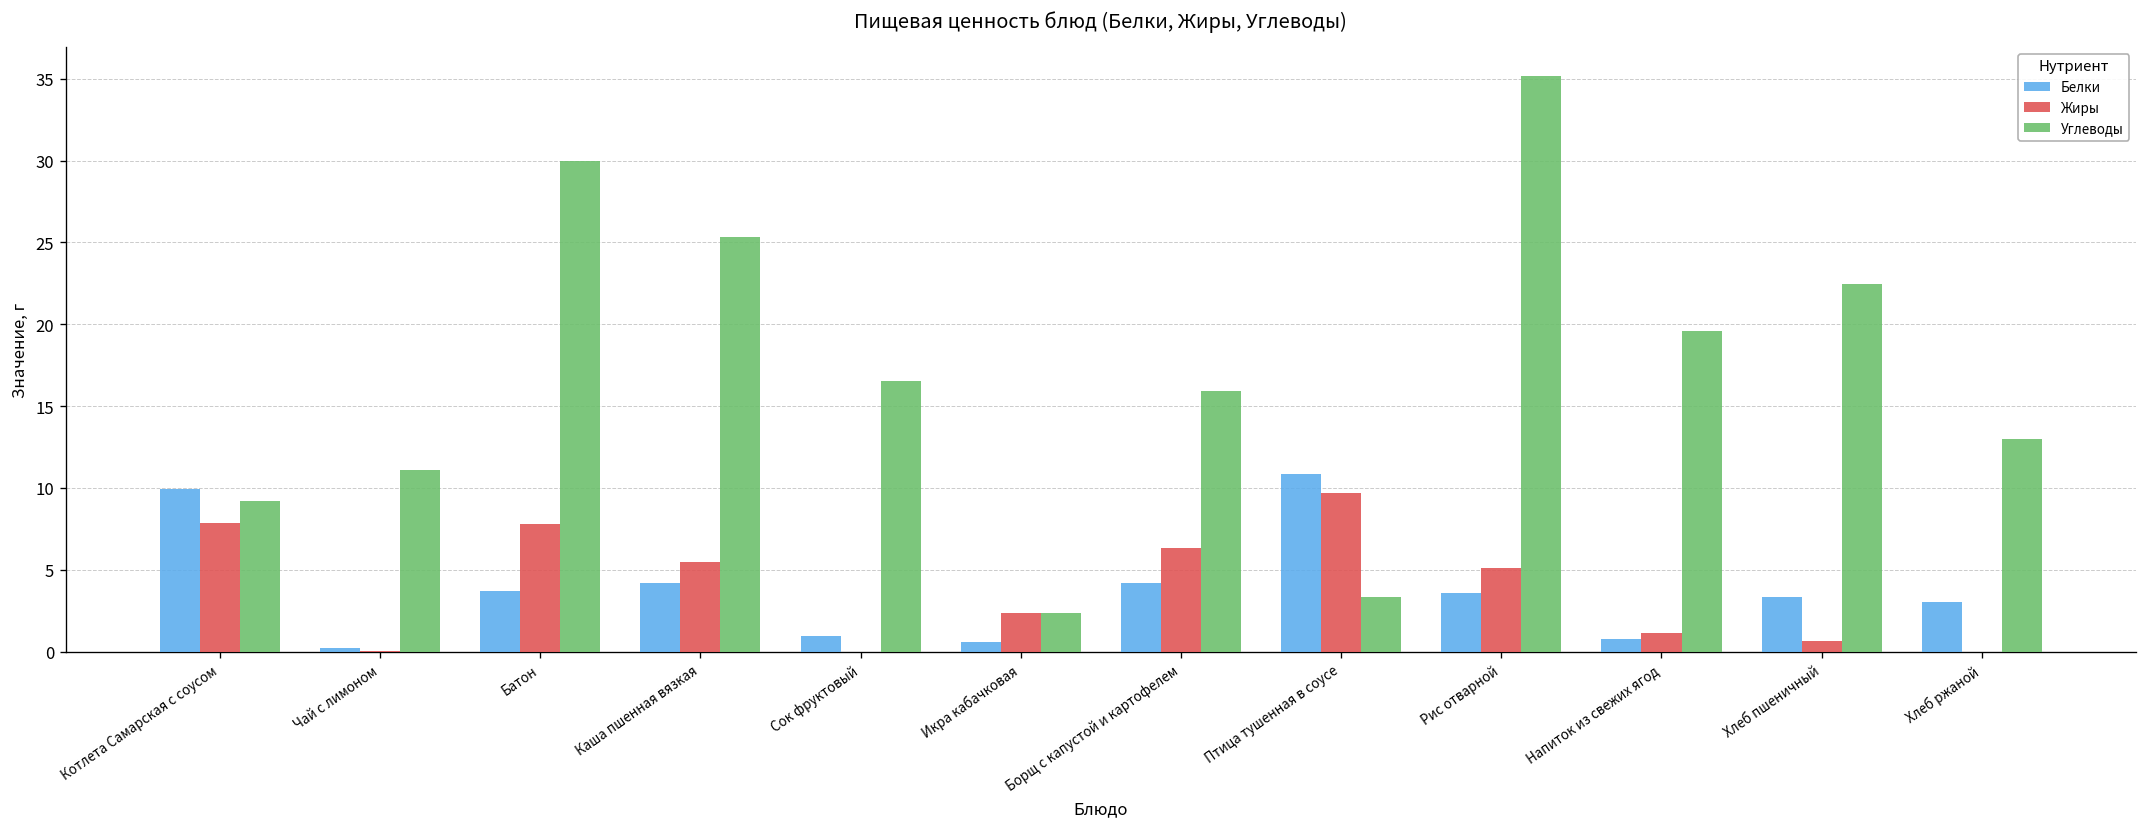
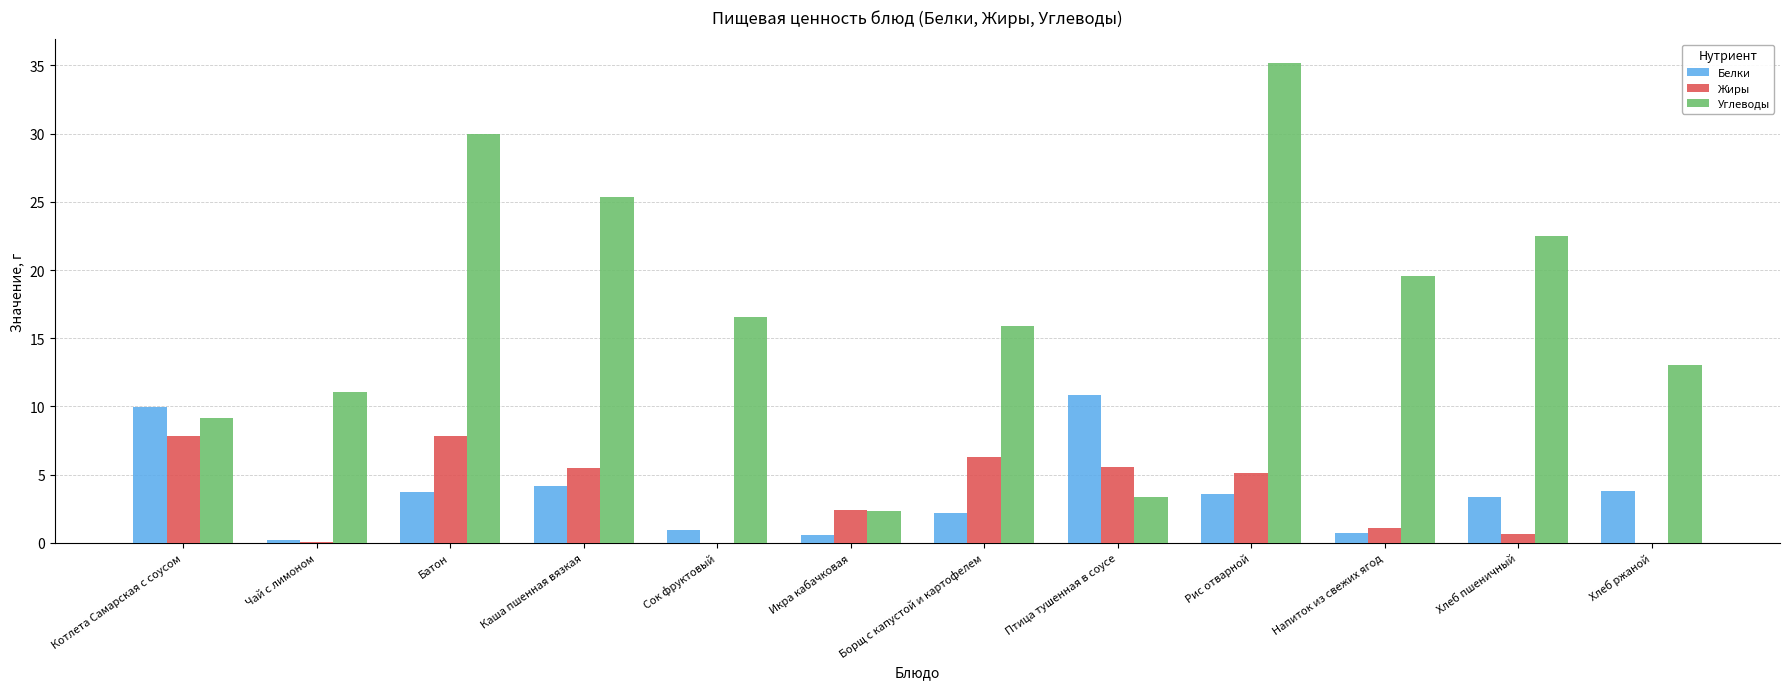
  {
    "Белки": {
      "Котлета Самарская с соусом": 10.0,
      "Чай с лимоном": 0.2,
      "Батон": 3.7,
      "Каша пшенная вязкая": 4.2,
      "Сок фруктовый": 0.9,
      "Икра кабачковая": 0.6,
-     "Борщ с капустой и картофелем": 4.2,
+     "Борщ с капустой и картофелем": 2.2,
      "Птица тушенная в соусе": 10.9,
      "Рис отварной": 3.6,
      "Напиток из свежих ягод": 0.8,
      "Хлеб пшеничный": 3.3,
-     "Хлеб ржаной": 3.0
+     "Хлеб ржаной": 3.8
    },
    "Жиры": {
      "Котлета Самарская с соусом": 7.9,
      "Батон": 7.8,
      "Каша пшенная вязкая": 5.5,
      "Сок фруктовый": 0.0,
      "Икра кабачковая": 2.4,
      "Борщ с капустой и картофелем": 6.3,
-     "Птица тушенная в соусе": 9.7,
+     "Птица тушенная в соусе": 5.6,
      "Рис отварной": 5.1,
      "Напиток из свежих ягод": 1.1,
      "Хлеб пшеничный": 0.7,
      "Хлеб ржаной": 0.0
    },
    "Углеводы": {
      "Котлета Самарская с соусом": 9.2,
      "Чай с лимоном": 11.1,
      "Батон": 30.0,
      "Каша пшенная вязкая": 25.4,
      "Сок фруктовый": 16.6,
      "Икра кабачковая": 2.3,
      "Борщ с капустой и картофелем": 15.9,
      "Птица тушенная в соусе": 3.3,
      "Рис отварной": 35.2,
      "Напиток из свежих ягод": 19.6,
      "Хлеб пшеничный": 22.5,
      "Хлеб ржаной": 13.0
    }
  }
